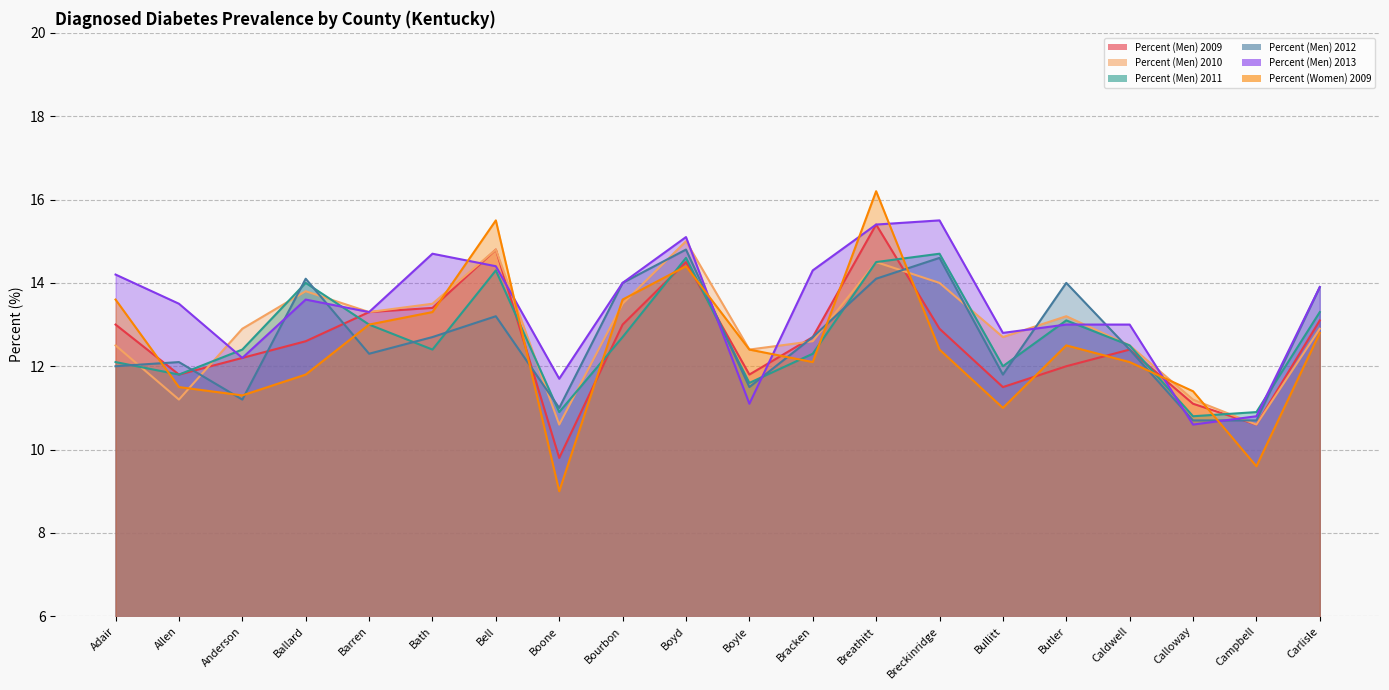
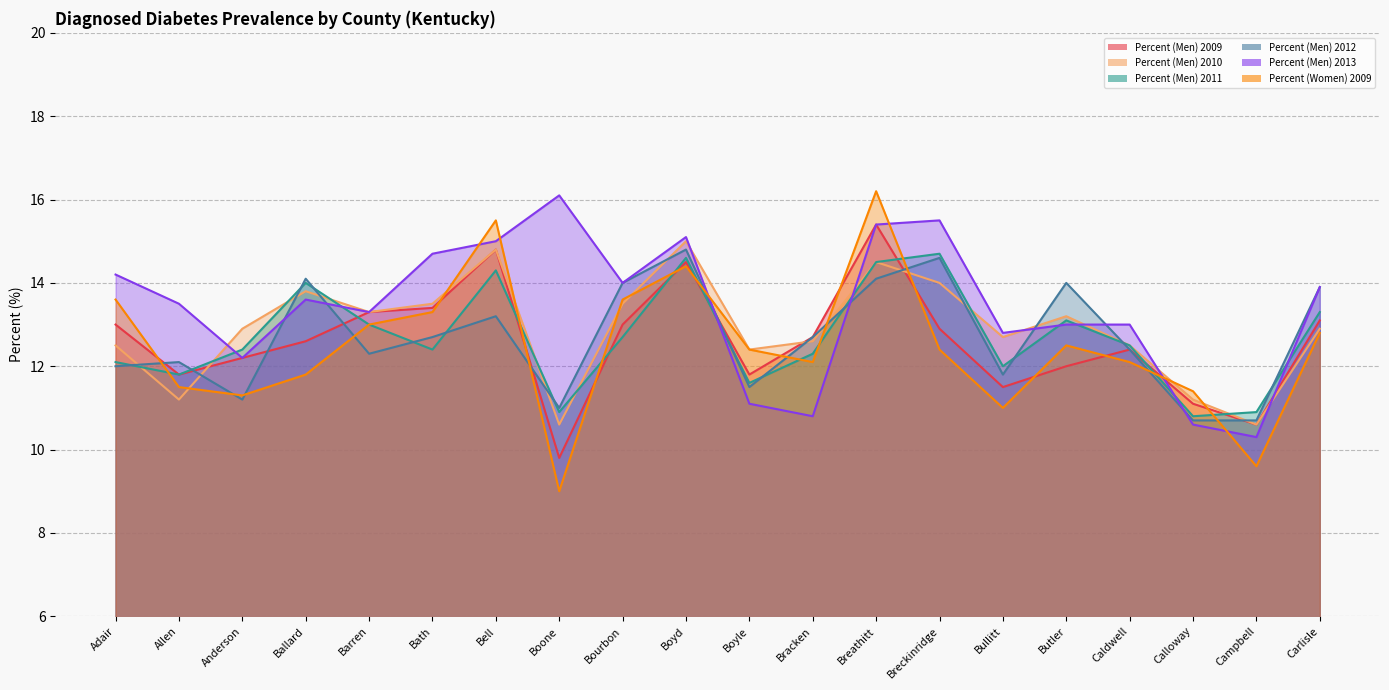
  {
    "Percent (Men) 2013": {
      "Adair": 14.2,
      "Allen": 13.5,
      "Ballard": 13.6,
      "Bath": 14.7,
-     "Bell": 14.4,
-     "Boone": 11.7,
+     "Bell": 15.0,
+     "Boone": 16.1,
      "Boyd": 15.1,
      "Boyle": 11.1,
-     "Bracken": 14.3,
+     "Bracken": 10.8,
      "Breckinridge": 15.5,
      "Bullitt": 12.8,
      "Butler": 13.0,
      "Caldwell": 13.0,
      "Calloway": 10.6,
-     "Campbell": 10.8
+     "Campbell": 10.3
    }
  }
